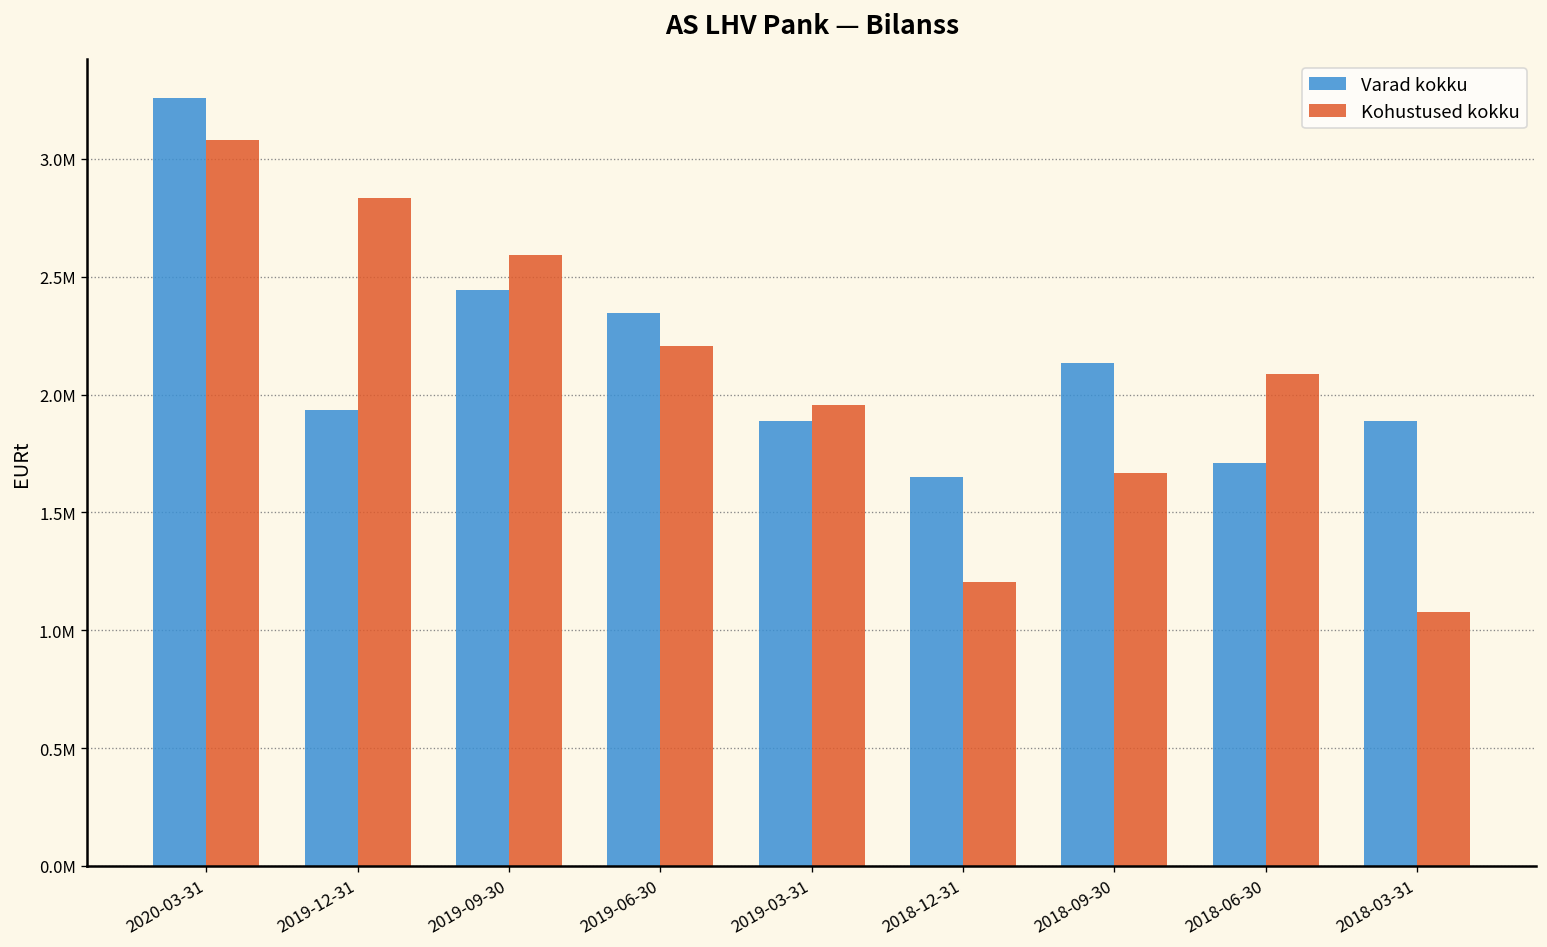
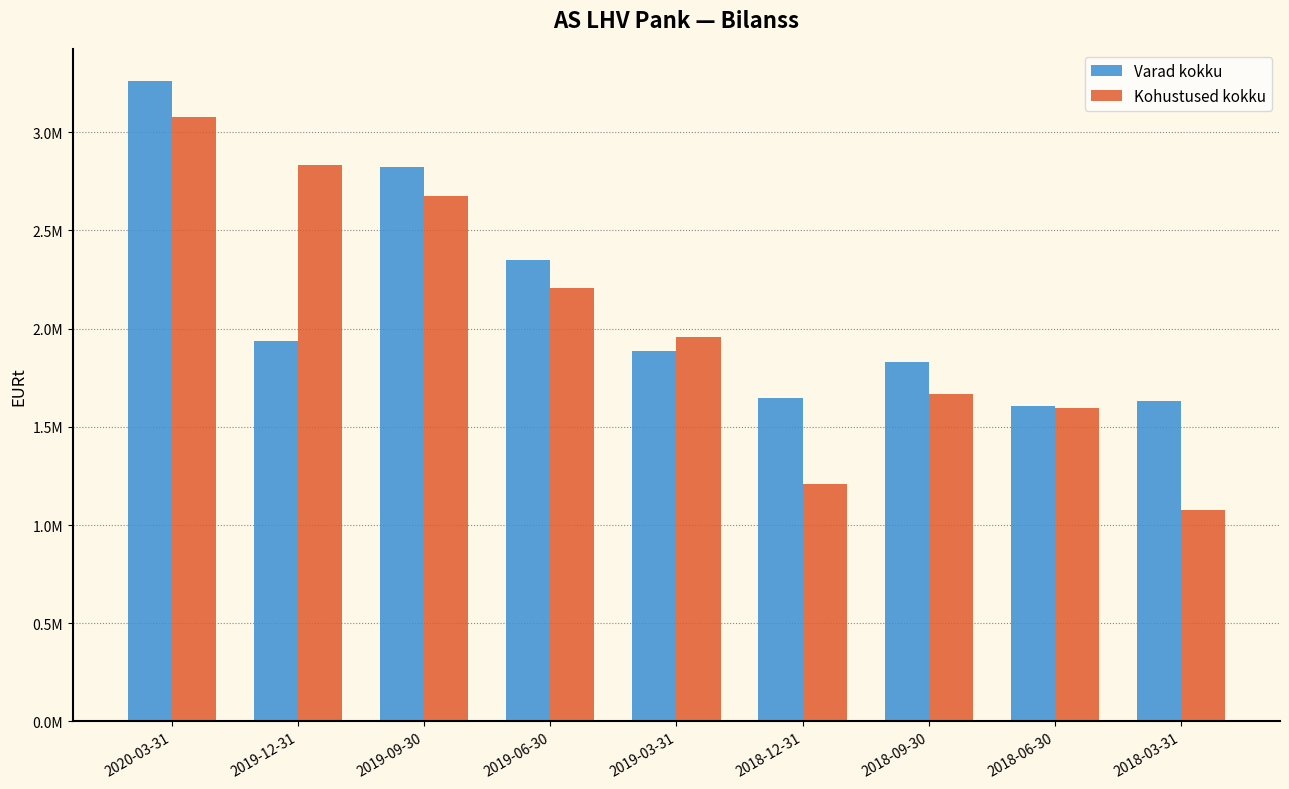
  {
    "Varad kokku": {
      "2020-03-31": 3260000,
      "2019-12-31": 1940000,
-     "2019-09-30": 2450000,
+     "2019-09-30": 2820000,
      "2019-06-30": 2350000,
      "2019-03-31": 1890000,
      "2018-12-31": 1650000,
-     "2018-09-30": 2140000,
-     "2018-06-30": 1710000,
-     "2018-03-31": 1890000
+     "2018-09-30": 1830000,
+     "2018-06-30": 1610000,
+     "2018-03-31": 1630000
    },
    "Kohustused kokku": {
      "2020-03-31": 3080000,
      "2019-12-31": 2830000,
-     "2019-09-30": 2590000,
+     "2019-09-30": 2680000,
      "2019-06-30": 2200000,
      "2019-03-31": 1960000,
      "2018-12-31": 1210000,
      "2018-09-30": 1670000,
-     "2018-06-30": 2090000,
+     "2018-06-30": 1600000,
      "2018-03-31": 1080000
    }
  }
